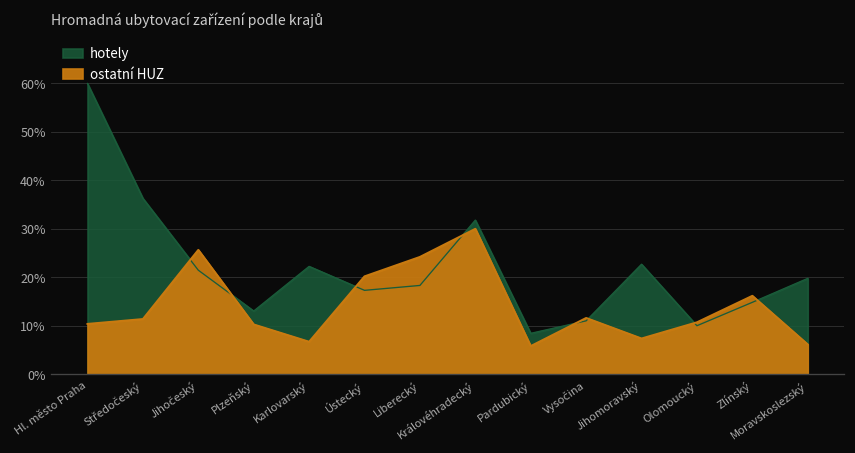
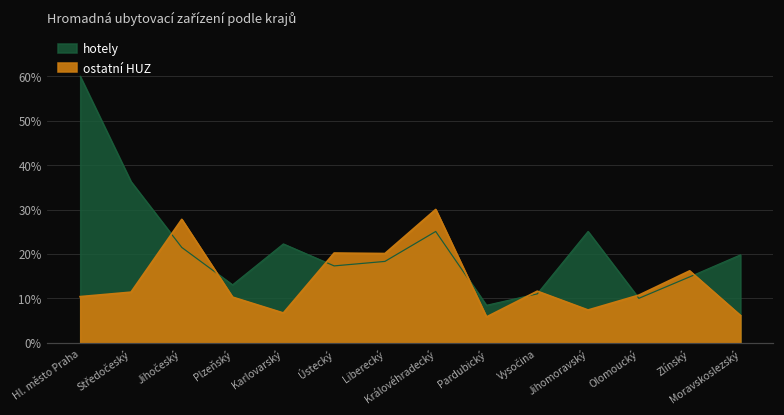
  {
    "hotely": {
      "Hl. město Praha": "60%",
      "Středočeský": "36%",
      "Jihočeský": "21%",
      "Plzeňský": "13%",
      "Karlovarský": "22%",
      "Ústecký": "17%",
      "Liberecký": "18%",
-     "Královéhradecký": "32%",
+     "Královéhradecký": "25%",
      "Pardubický": "8%",
-     "Jihomoravský": "23%",
+     "Jihomoravský": "25%",
      "Olomoucký": "10%",
      "Zlínský": "15%",
      "Moravskoslezský": "20%"
    },
    "ostatní HUZ": {
      "Hl. město Praha": "10%",
      "Středočeský": "11%",
-     "Jihočeský": "26%",
+     "Jihočeský": "28%",
      "Plzeňský": "10%",
      "Karlovarský": "7%",
      "Ústecký": "20%",
-     "Liberecký": "24%",
+     "Liberecký": "20%",
      "Královéhradecký": "30%",
      "Pardubický": "6%",
      "Jihomoravský": "7%",
      "Olomoucký": "11%",
      "Zlínský": "16%",
      "Moravskoslezský": "6%"
    }
  }
